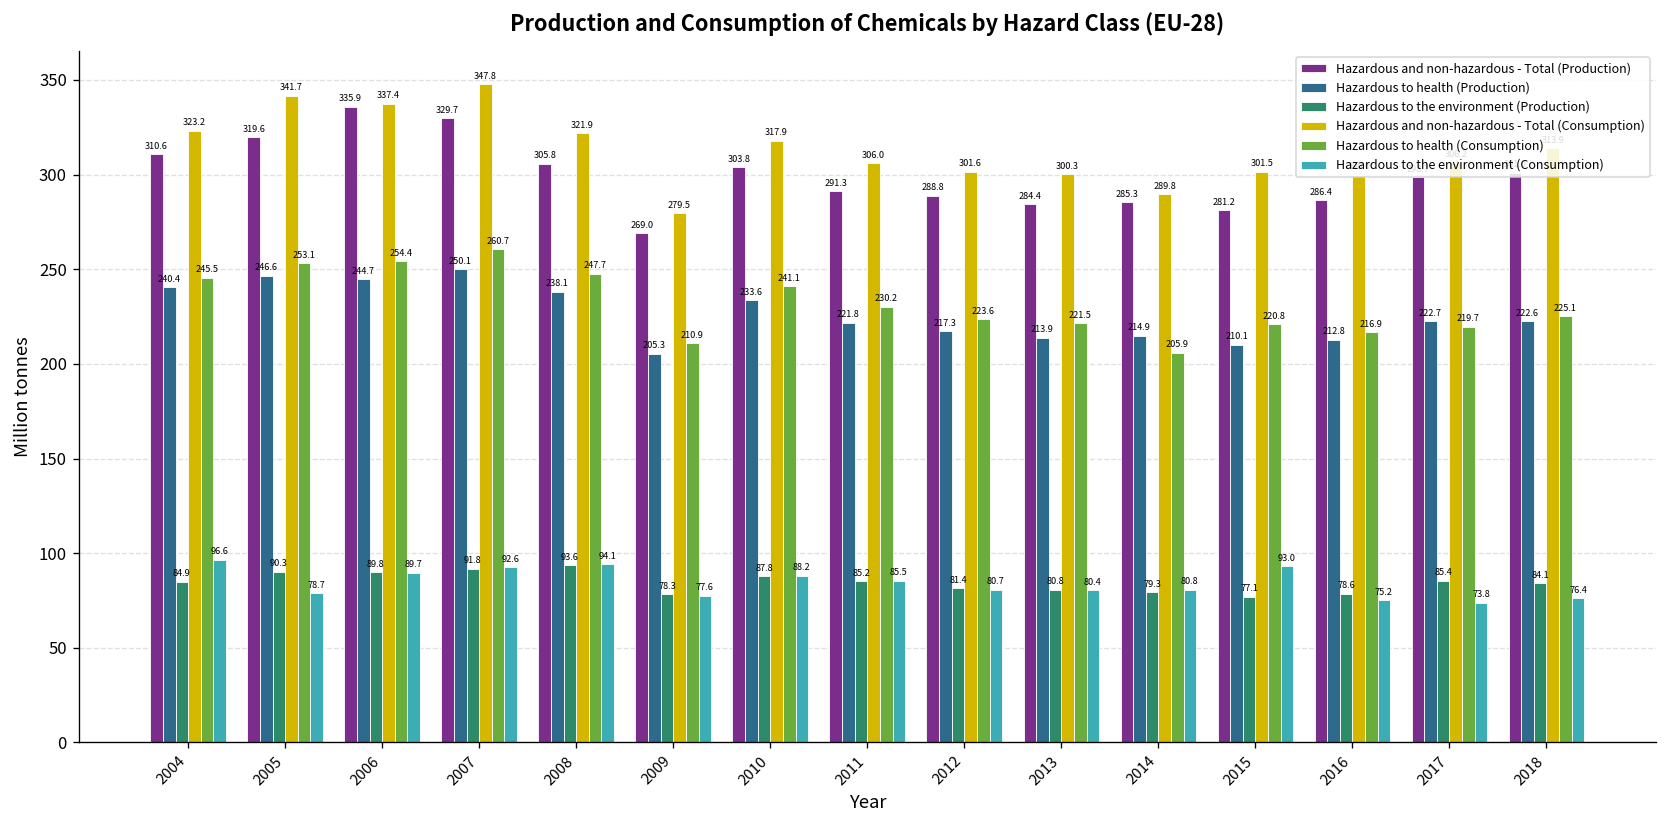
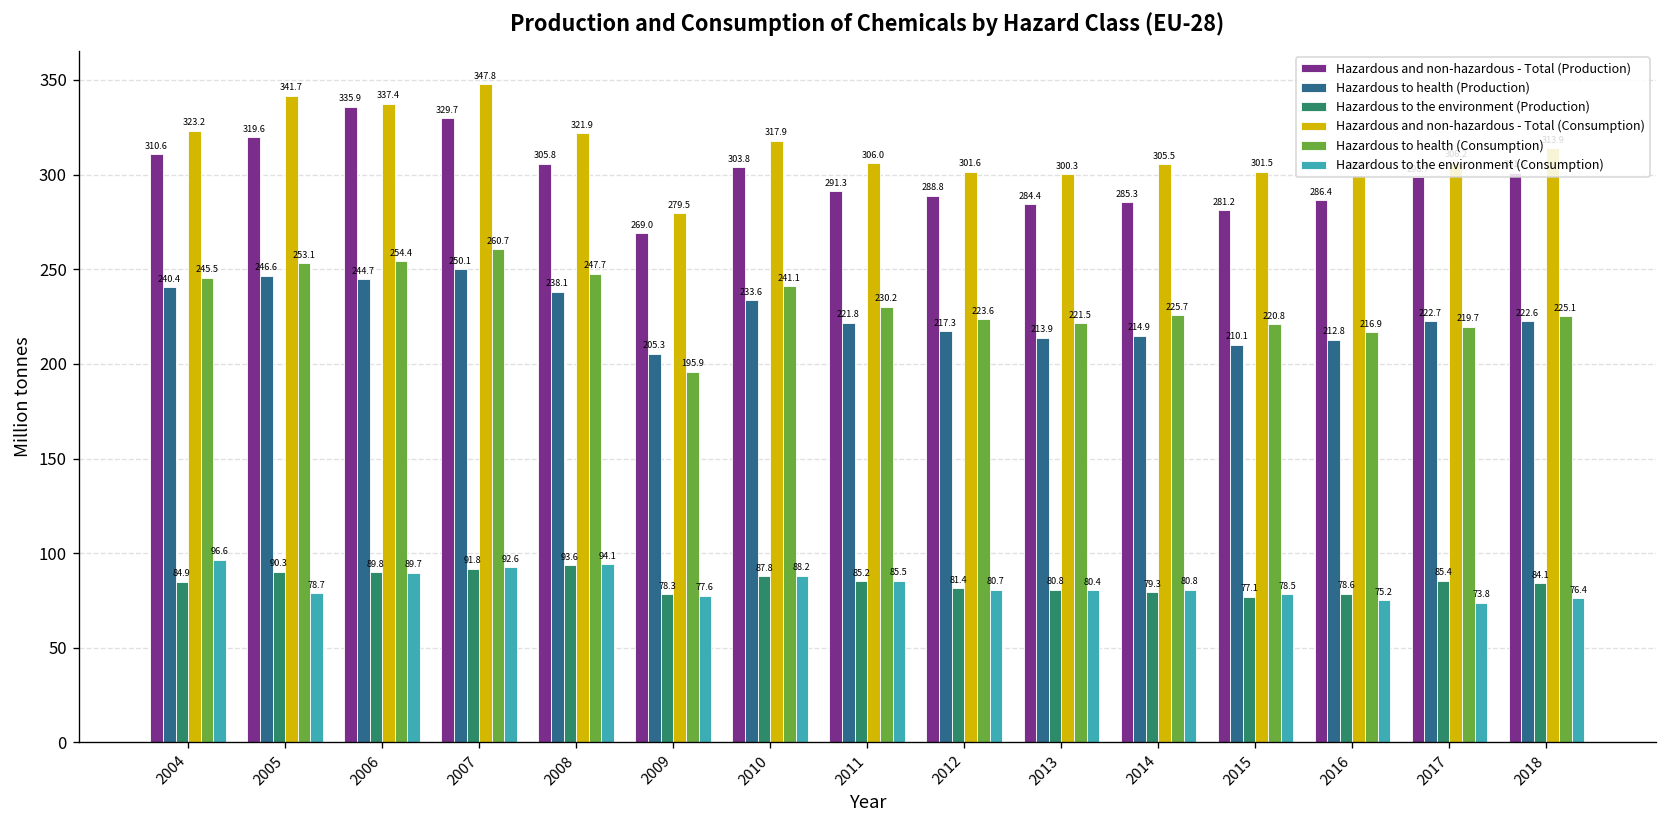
  {
    "Hazardous and non-hazardous - Total (Production)": {
      "2004": 310.6,
      "2005": 319.6,
      "2006": 335.9,
      "2007": 329.7,
      "2008": 305.8,
      "2009": 269.0,
      "2010": 303.8,
      "2011": 291.3,
      "2012": 288.8,
      "2013": 284.4,
      "2014": 285.3,
      "2015": 281.2,
      "2016": 286.4
    },
    "Hazardous and non-hazardous - Total (Consumption)": {
      "2004": 323.2,
      "2005": 341.7,
      "2006": 337.4,
      "2007": 347.8,
      "2008": 321.9,
      "2009": 279.5,
      "2010": 317.9,
      "2011": 306.0,
      "2012": 301.6,
      "2013": 300.3,
-     "2014": 289.8,
+     "2014": 305.5,
      "2015": 301.5
    },
    "Hazardous to health (Consumption)": {
      "2004": 245.5,
      "2005": 253.1,
      "2006": 254.4,
      "2007": 260.7,
      "2008": 247.7,
-     "2009": 210.9,
+     "2009": 195.9,
      "2010": 241.1,
      "2011": 230.2,
      "2012": 223.6,
      "2013": 221.5,
-     "2014": 205.9,
+     "2014": 225.7,
      "2015": 220.8,
      "2016": 216.9,
      "2017": 219.7,
      "2018": 225.1
    },
    "Hazardous to the environment (Consumption)": {
      "2004": 96.6,
      "2005": 78.7,
      "2006": 89.7,
      "2007": 92.6,
      "2008": 94.1,
      "2009": 77.6,
      "2010": 88.2,
      "2011": 85.5,
      "2012": 80.7,
      "2013": 80.4,
      "2014": 80.8,
-     "2015": 93.0,
+     "2015": 78.5,
      "2016": 75.2,
      "2017": 73.8,
      "2018": 76.4
    }
  }
